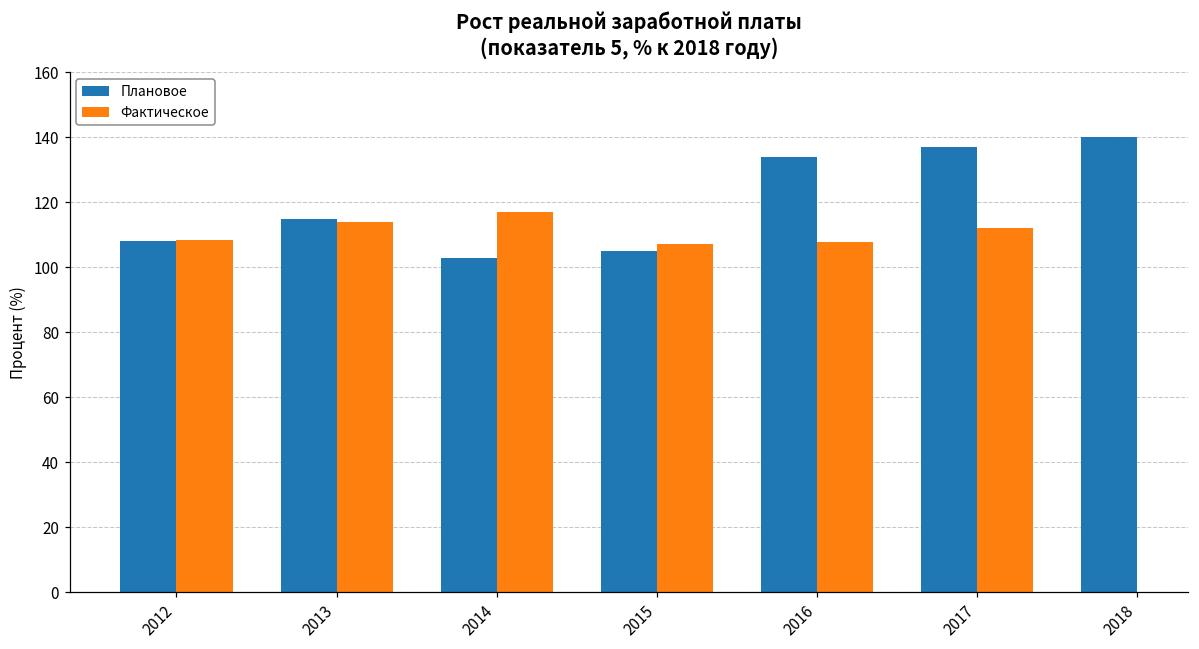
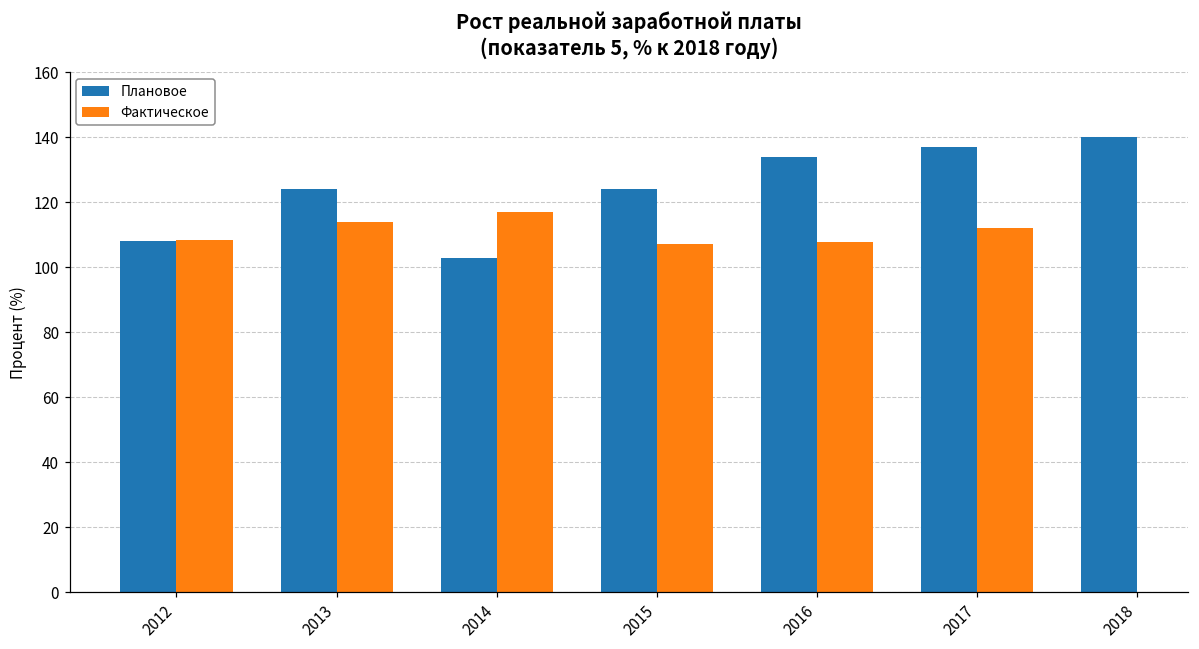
  {
    "Плановое": {
      "2012": 108,
-     "2013": 115,
+     "2013": 124,
      "2014": 103,
-     "2015": 105,
+     "2015": 124,
      "2016": 134,
      "2017": 137,
      "2018": 140
    }
  }
